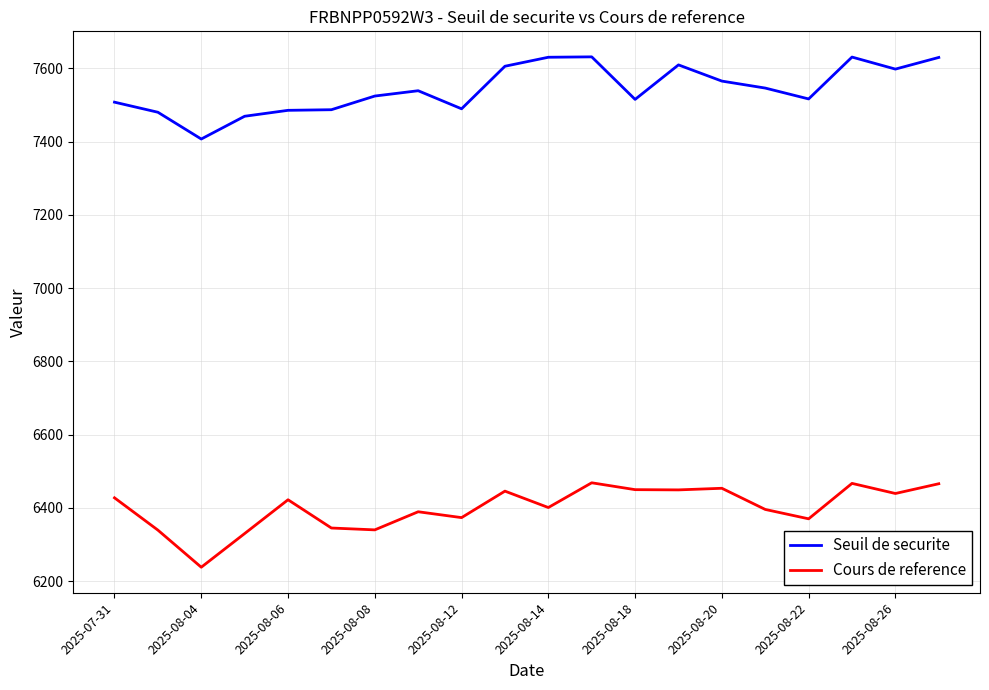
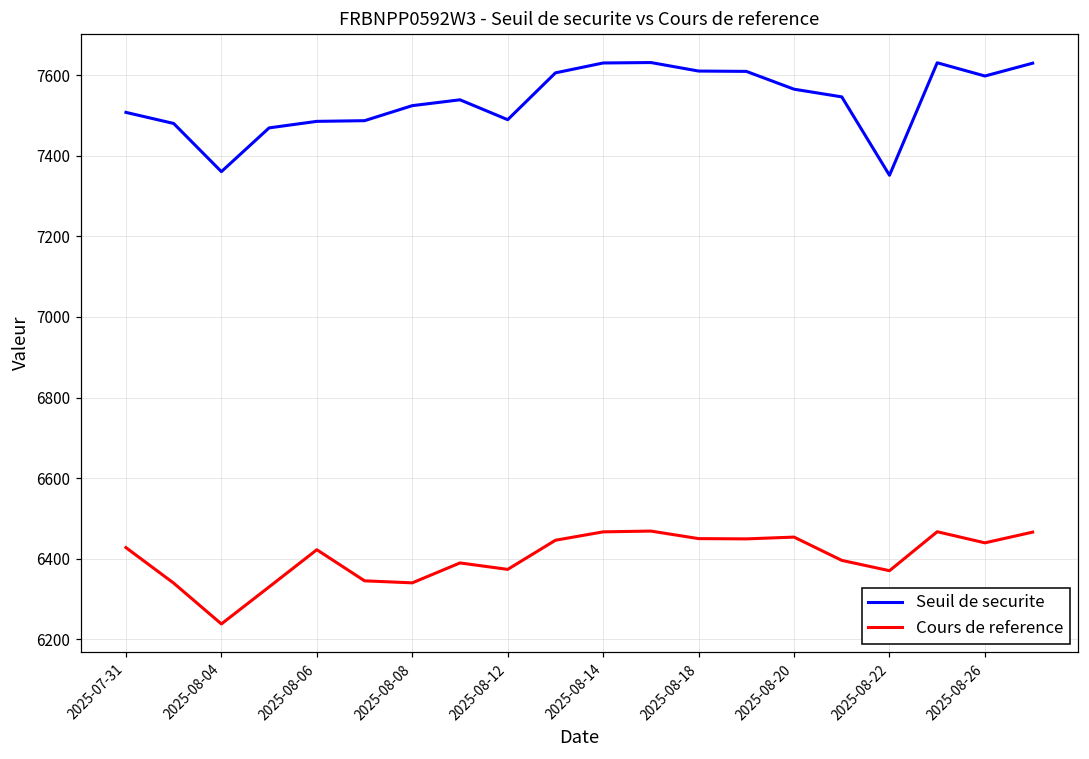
  {
    "Seuil de securite": {
      "2025-07-31": 7510,
-     "2025-08-04": 7410,
+     "2025-08-04": 7360,
      "2025-08-06": 7490,
      "2025-08-08": 7520,
      "2025-08-12": 7490,
      "2025-08-14": 7630,
-     "2025-08-18": 7520,
+     "2025-08-18": 7610,
      "2025-08-20": 7570,
-     "2025-08-22": 7520,
+     "2025-08-22": 7350,
      "2025-08-26": 7600
    },
    "Cours de reference": {
      "2025-07-31": 6430,
      "2025-08-04": 6240,
      "2025-08-06": 6420,
      "2025-08-08": 6340,
      "2025-08-12": 6370,
-     "2025-08-14": 6400,
+     "2025-08-14": 6470,
      "2025-08-18": 6450,
      "2025-08-20": 6450,
      "2025-08-22": 6370,
      "2025-08-26": 6440
    }
  }
